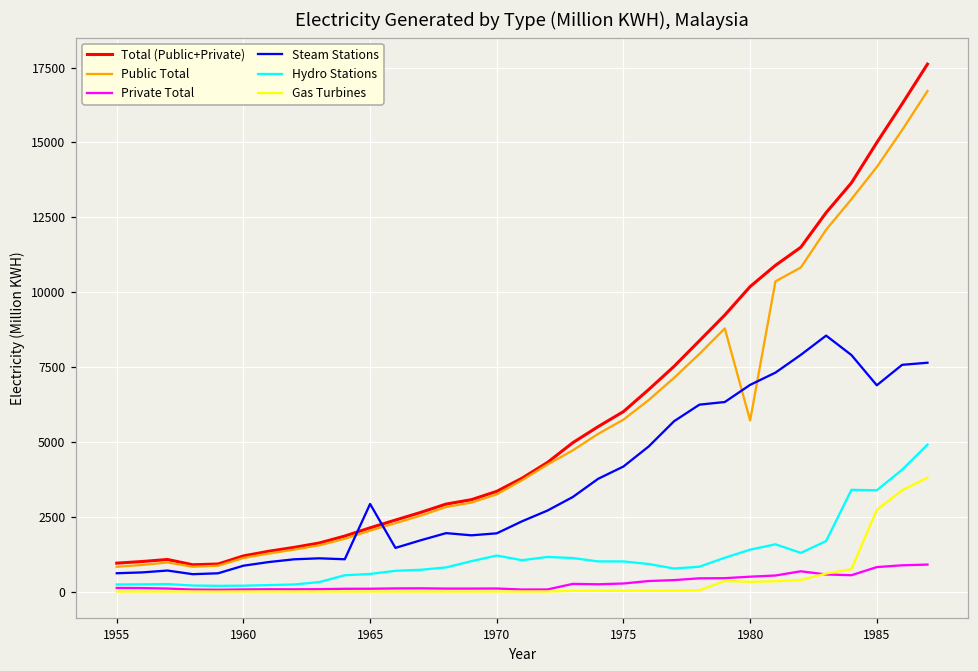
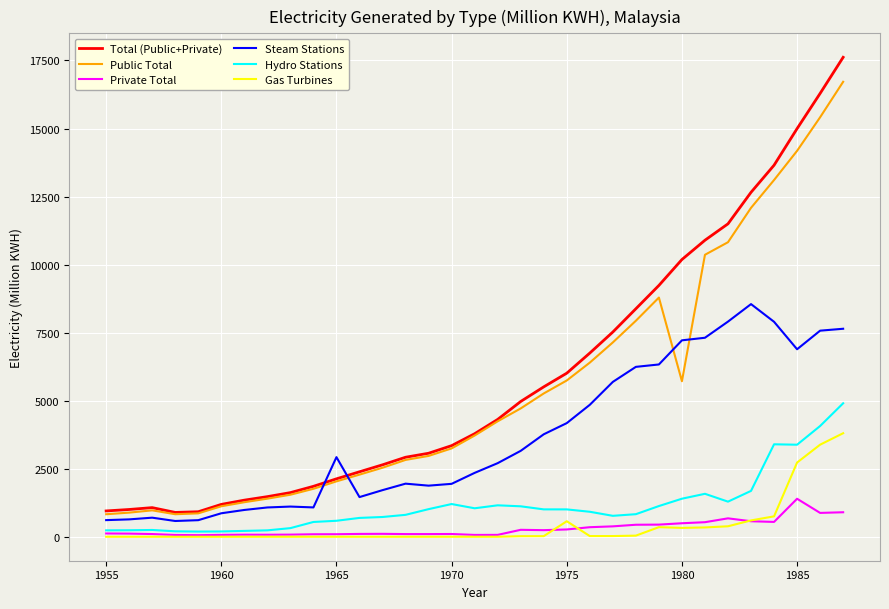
  {
    "Total (Public+Private)": {
      "1955": 900,
      "1965": 2100,
      "1970": 3300,
      "1975": 6000,
      "1980": 10200,
      "1985": 15000
    },
    "Public Total": {
      "1955": 800,
      "1965": 2000,
      "1970": 3200,
      "1975": 5700,
      "1980": 5700,
      "1985": 14200
    },
    "Private Total": {
      "1955": 100,
      "1970": 100,
      "1975": 300,
      "1980": 500,
-     "1985": 800
+     "1985": 1400
    },
    "Steam Stations": {
      "1955": 600,
      "1960": 900,
      "1965": 2900,
      "1970": 1900,
      "1975": 4200,
-     "1980": 6900,
+     "1980": 7200,
      "1985": 6900
    },
    "Hydro Stations": {
      "1955": 200,
      "1960": 200,
      "1965": 600,
      "1970": 1200,
      "1975": 1000,
      "1980": 1400,
      "1985": 3400
    },
    "Gas Turbines": {
      "1955": 0,
      "1970": 0,
-     "1975": 0,
+     "1975": 600,
      "1980": 300,
      "1985": 2700
    }
  }
